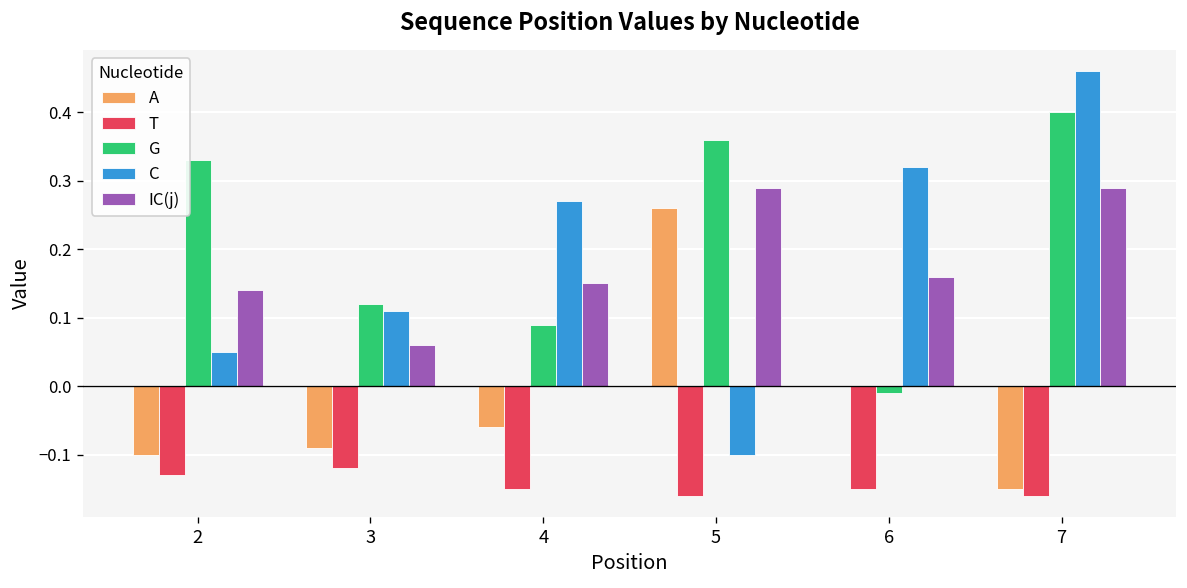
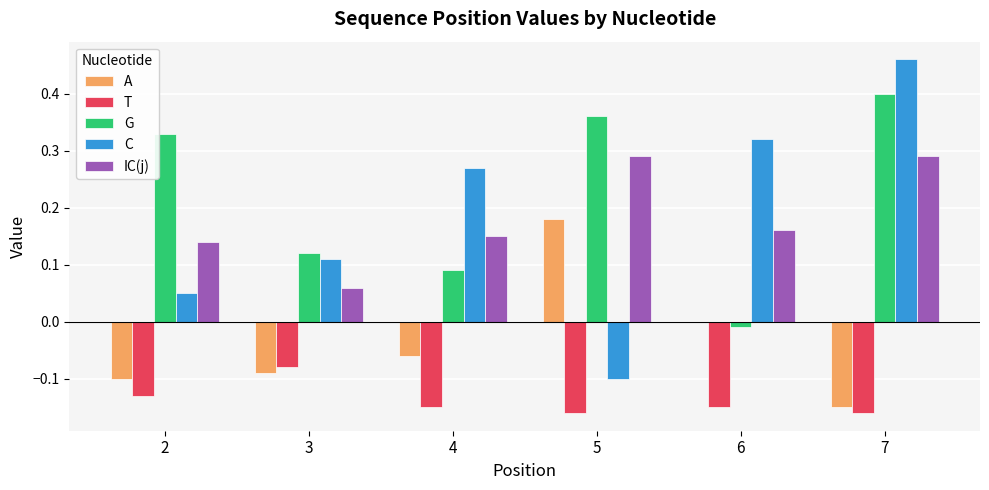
  {
    "A": {
      "2": -0.10,
      "3": -0.09,
      "4": -0.06,
-     "5": 0.26,
+     "5": 0.18,
      "6": 0.00,
      "7": -0.15
    },
    "T": {
      "2": -0.13,
-     "3": -0.12,
+     "3": -0.08,
      "4": -0.15,
      "5": -0.16,
      "6": -0.15,
      "7": -0.16
    },
    "G": {
      "2": 0.33,
      "3": 0.12,
      "4": 0.09,
      "5": 0.36,
      "6": -0.01,
      "7": 0.40
    },
    "C": {
      "2": 0.05,
      "3": 0.11,
      "4": 0.27,
      "5": -0.10,
      "6": 0.32,
      "7": 0.46
    },
    "IC(j)": {
      "2": 0.14,
      "3": 0.06,
      "4": 0.15,
      "5": 0.29,
      "6": 0.16,
      "7": 0.29
    }
  }
